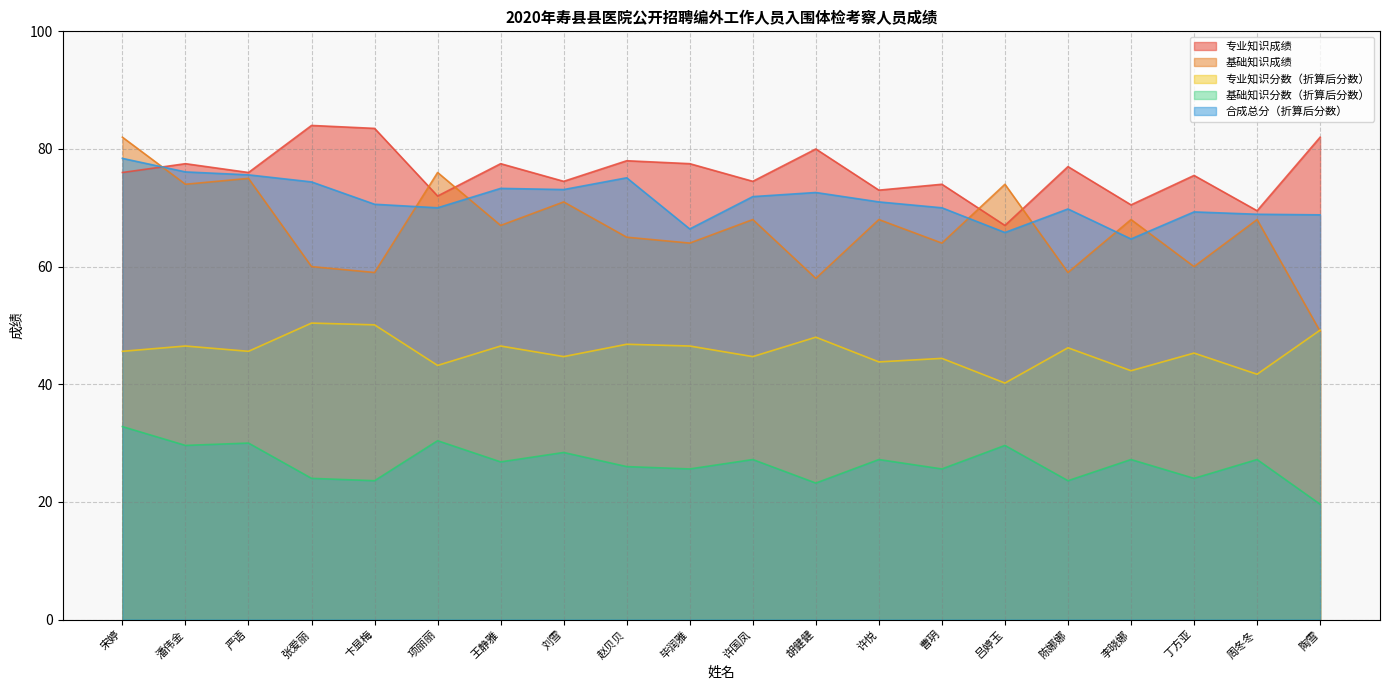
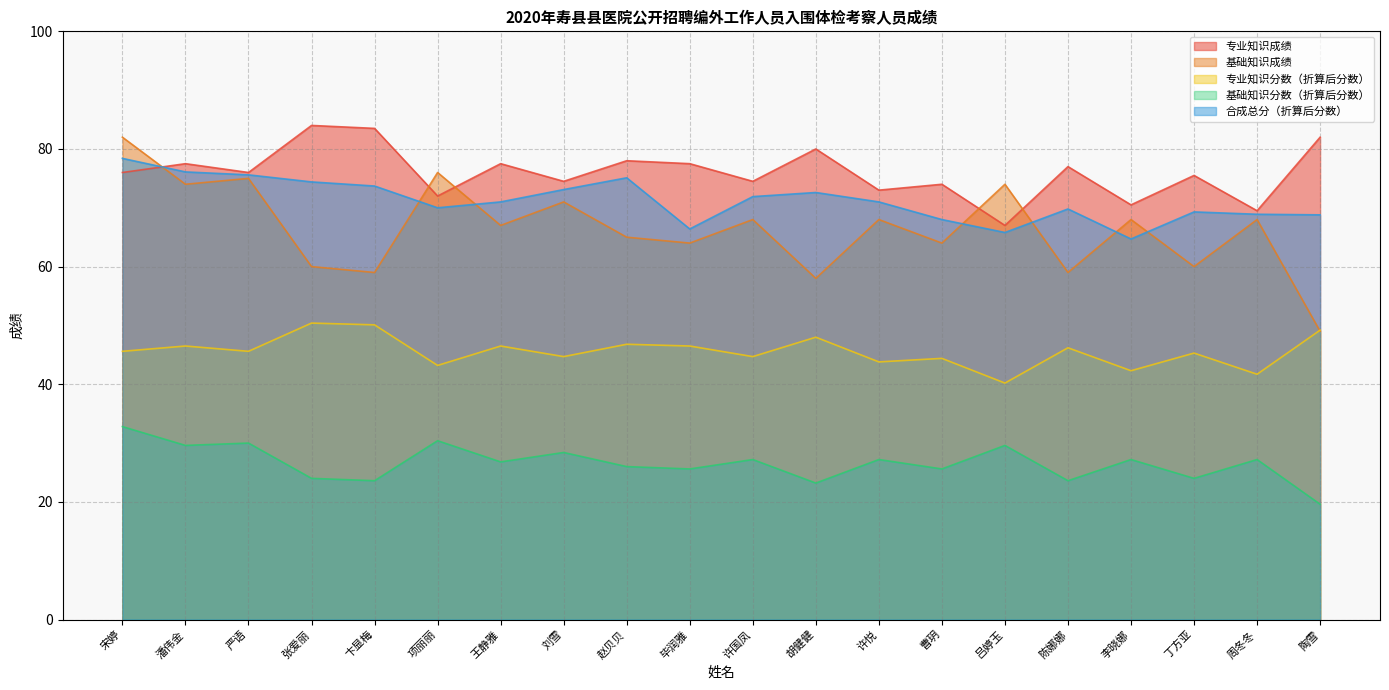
  {
    "基础知识分数（折算后分数）": {
      "宋婷": 33,
      "潘伟金": 30,
      "严语": 30,
      "张爱丽": 24,
      "卞显梅": 24,
      "项丽丽": 30,
      "王静雅": 27,
      "刘雪": 28,
      "赵贝贝": 26,
      "毕润雅": 26,
      "许国凤": 27,
      "胡健健": 23,
      "许悦": 27,
      "曹玥": 26,
      "吕婷玉": 30,
      "陈娜娜": 24,
      "李晓娜": 27,
      "丁方亚": 24,
      "周冬冬": 27,
      "陶雪": 20
    },
    "合成总分（折算后分数）": {
      "宋婷": 78,
      "潘伟金": 76,
      "张爱丽": 74,
-     "卞显梅": 71,
+     "卞显梅": 74,
      "项丽丽": 70,
-     "王静雅": 73,
+     "王静雅": 71,
      "刘雪": 73,
      "赵贝贝": 75,
      "毕润雅": 66,
      "许国凤": 72,
      "胡健健": 73,
      "许悦": 71,
-     "曹玥": 70,
+     "曹玥": 68,
      "吕婷玉": 66,
      "陈娜娜": 70,
      "李晓娜": 65,
      "丁方亚": 69,
      "周冬冬": 69,
      "陶雪": 69
    }
  }
